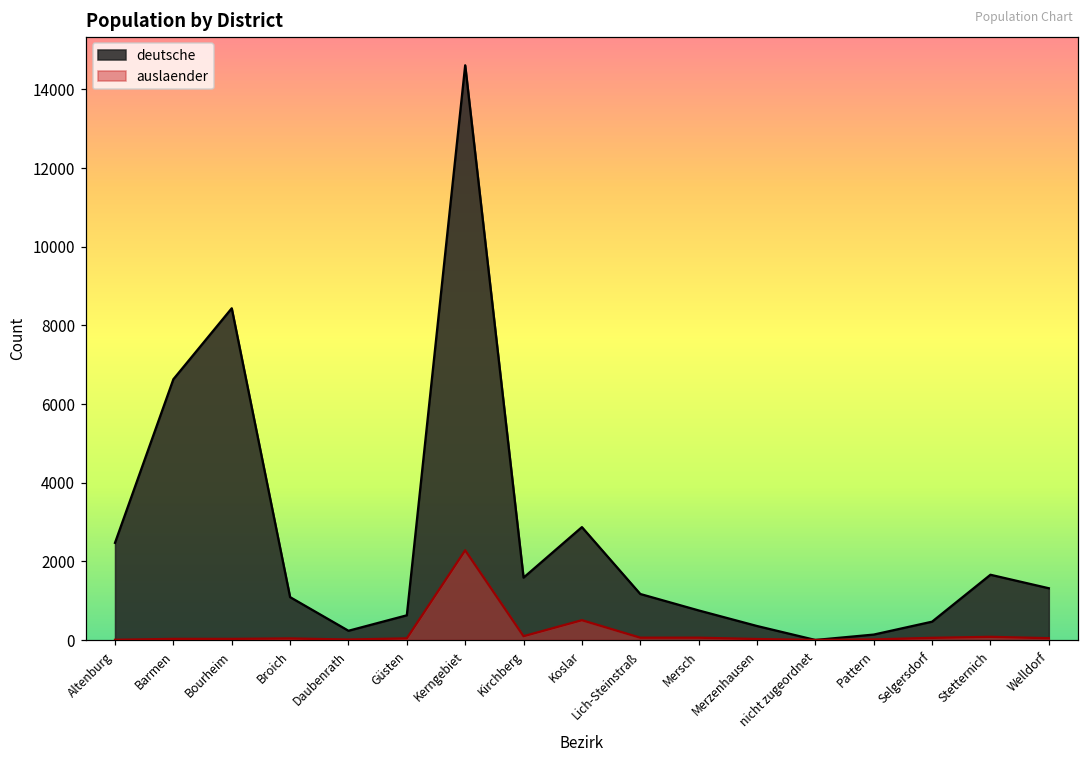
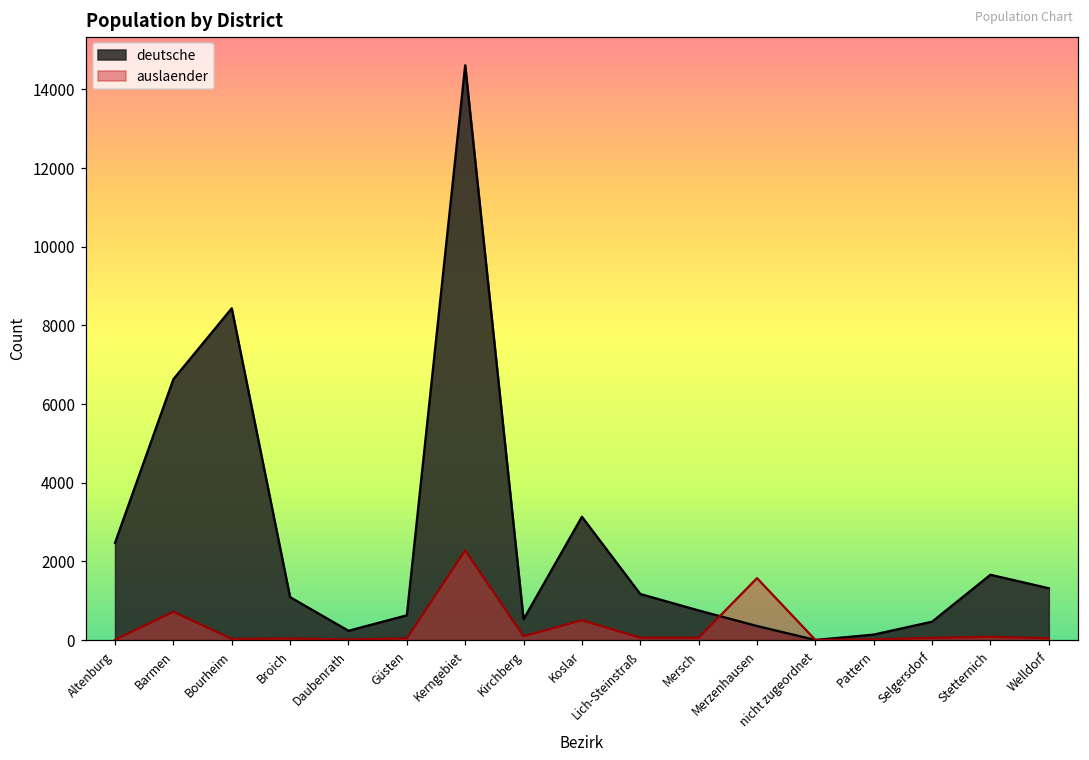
  {
    "deutsche": {
      "Altenburg": 2500,
      "Barmen": 6600,
      "Bourheim": 8400,
      "Broich": 1100,
      "Daubenrath": 200,
      "Güsten": 600,
      "Kerngebiet": 14600,
-     "Kirchberg": 1600,
-     "Koslar": 2900,
+     "Kirchberg": 500,
+     "Koslar": 3100,
      "Lich-Steinstraß": 1200,
      "Mersch": 800,
      "Merzenhausen": 400,
      "Pattern": 100,
      "Selgersdorf": 500,
      "Stetternich": 1700,
      "Welldorf": 1300
    },
    "auslaender": {
      "Altenburg": 0,
-     "Barmen": 0,
+     "Barmen": 700,
      "Bourheim": 0,
      "Broich": 0,
      "Daubenrath": 0,
      "Güsten": 0,
      "Kerngebiet": 2300,
      "Kirchberg": 100,
      "Koslar": 500,
      "Lich-Steinstraß": 100,
      "Mersch": 100,
-     "Merzenhausen": 0,
+     "Merzenhausen": 1600,
      "Pattern": 0,
      "Selgersdorf": 100,
      "Stetternich": 100,
      "Welldorf": 0
    }
  }
